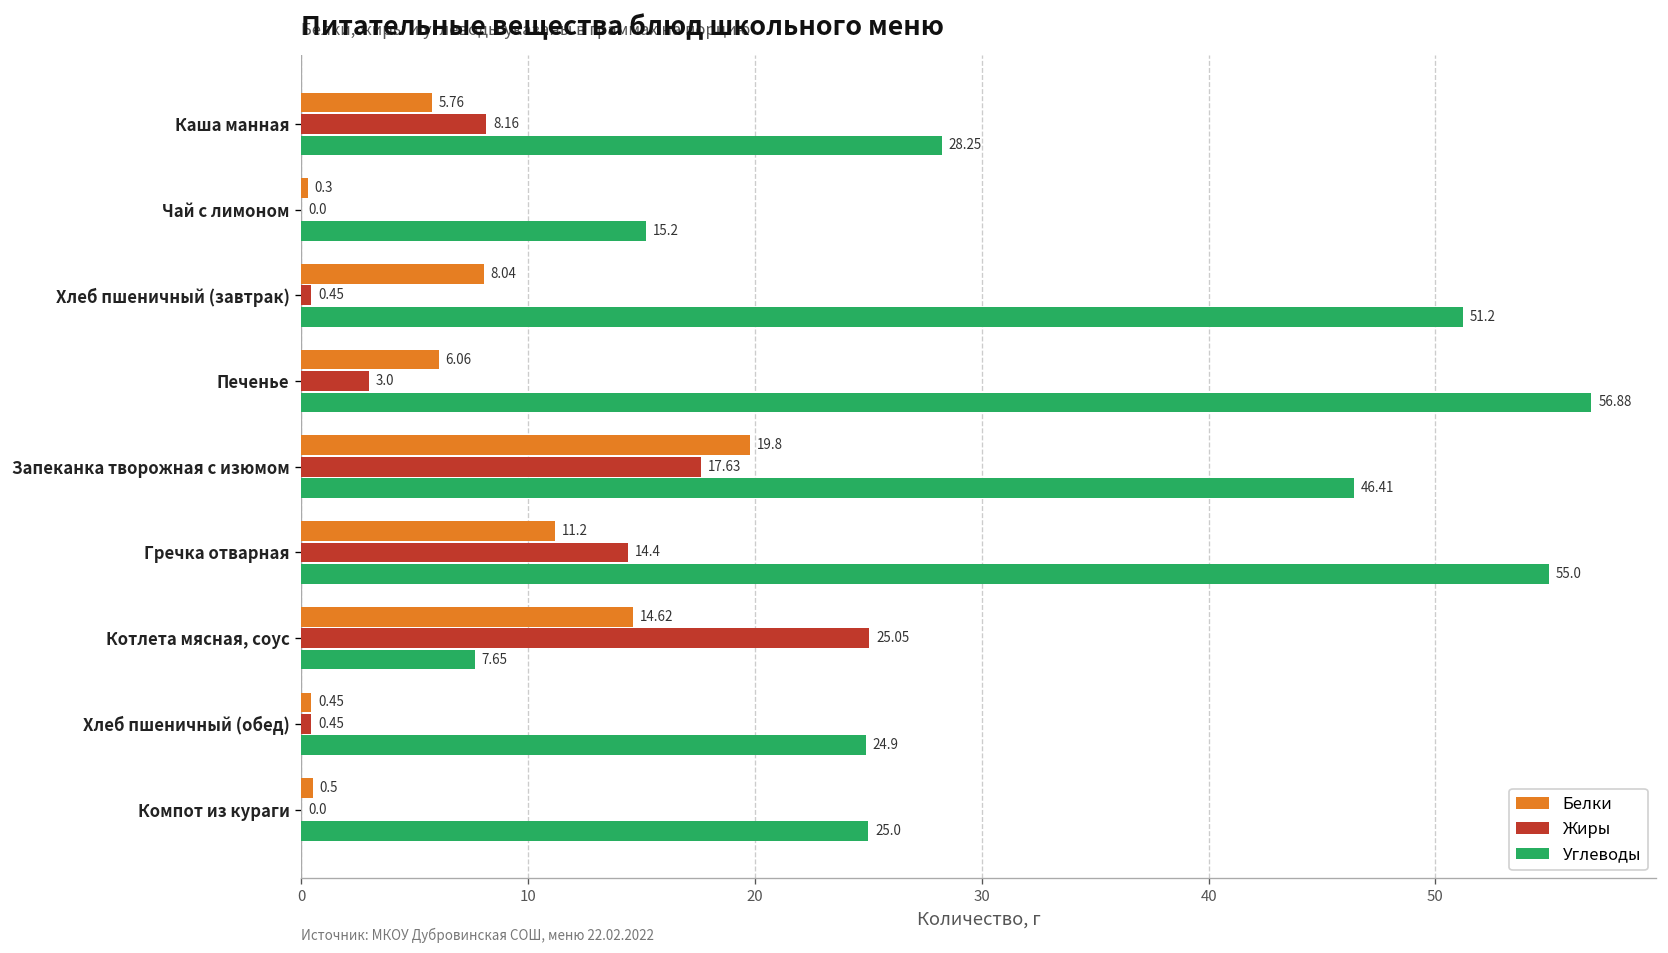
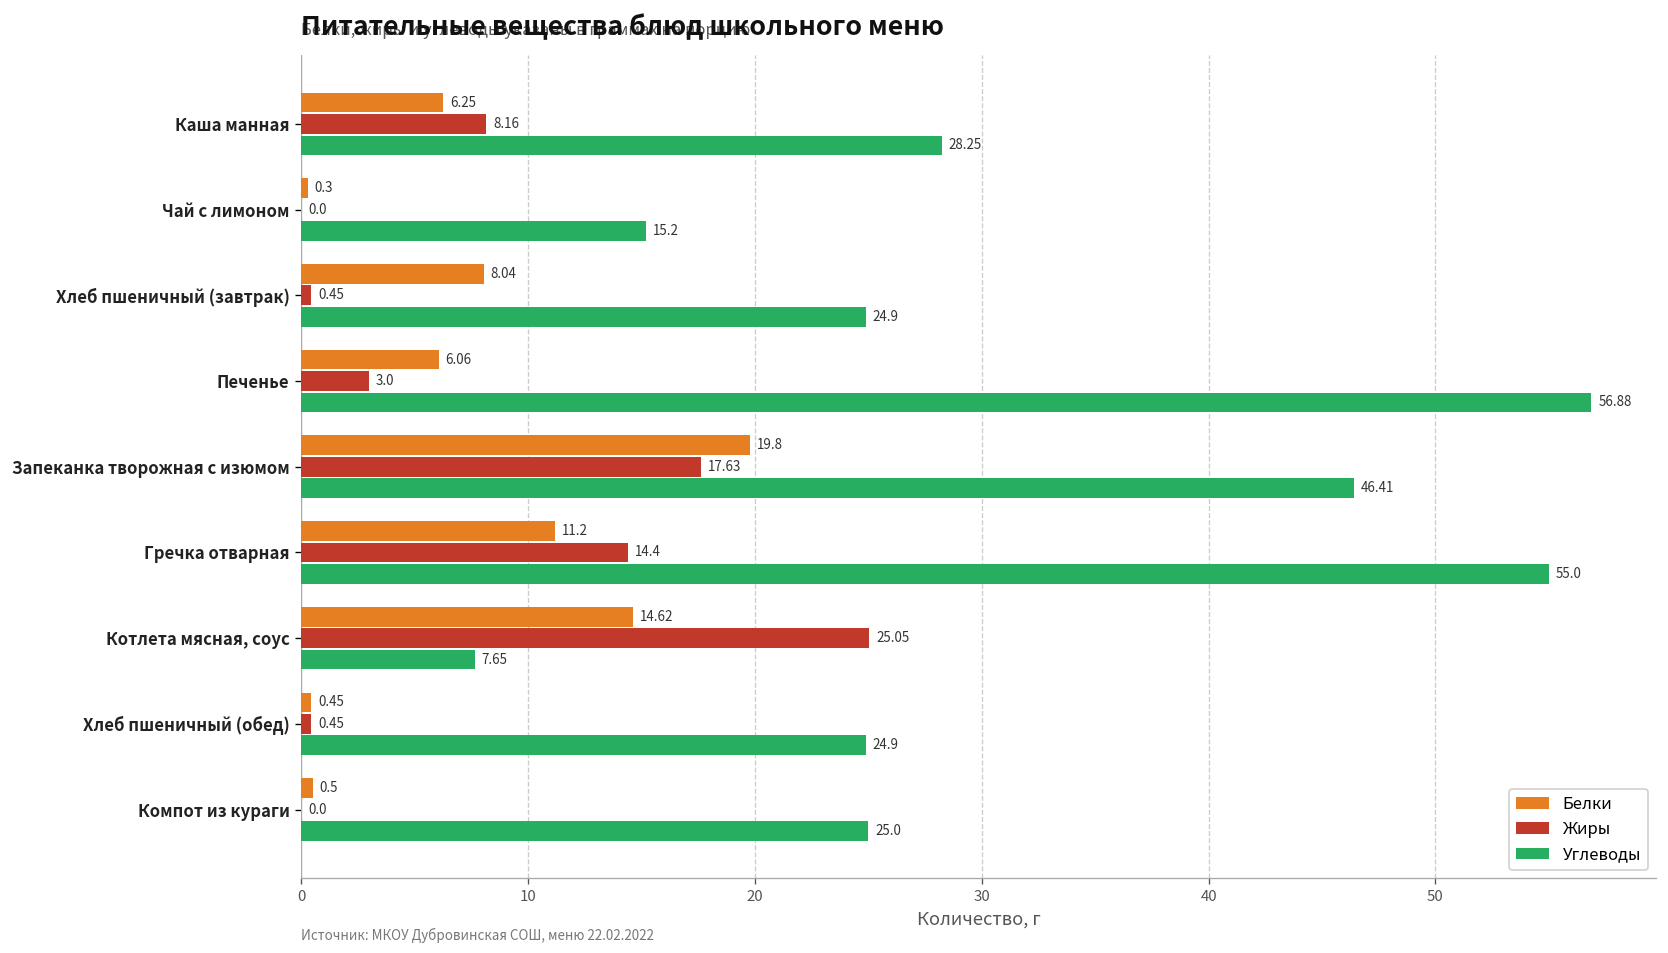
  {
    "Белки": {
-     "Каша манная": 5.76,
+     "Каша манная": 6.25,
      "Чай с лимоном": 0.3,
      "Хлеб пшеничный (завтрак)": 8.04,
      "Печенье": 6.06,
      "Запеканка творожная с изюмом": 19.8,
      "Гречка отварная": 11.2,
      "Котлета мясная, соус": 14.62,
      "Хлеб пшеничный (обед)": 0.45,
      "Компот из кураги": 0.5
    },
    "Жиры": {
      "Каша манная": 8.16,
      "Чай с лимоном": 0.0,
      "Хлеб пшеничный (завтрак)": 0.45,
      "Печенье": 3.0,
      "Запеканка творожная с изюмом": 17.63,
      "Гречка отварная": 14.4,
      "Котлета мясная, соус": 25.05,
      "Хлеб пшеничный (обед)": 0.45,
      "Компот из кураги": 0.0
    },
    "Углеводы": {
      "Каша манная": 28.25,
      "Чай с лимоном": 15.2,
-     "Хлеб пшеничный (завтрак)": 51.2,
+     "Хлеб пшеничный (завтрак)": 24.9,
      "Печенье": 56.88,
      "Запеканка творожная с изюмом": 46.41,
      "Гречка отварная": 55.0,
      "Котлета мясная, соус": 7.65,
      "Хлеб пшеничный (обед)": 24.9,
      "Компот из кураги": 25.0
    }
  }
